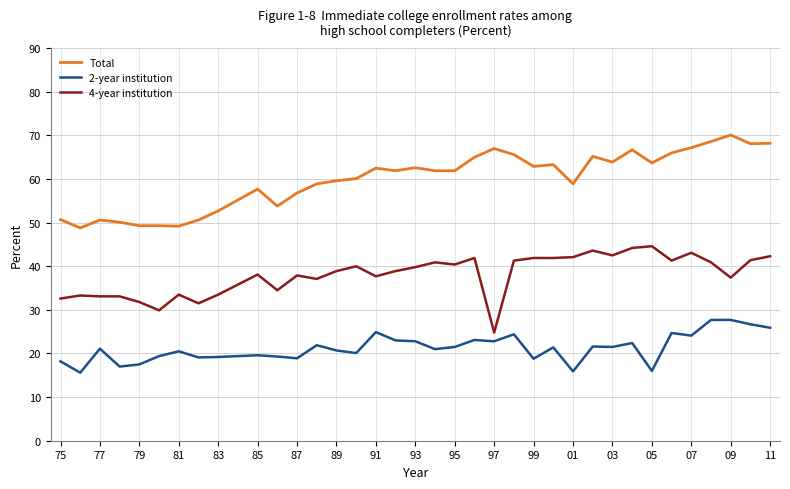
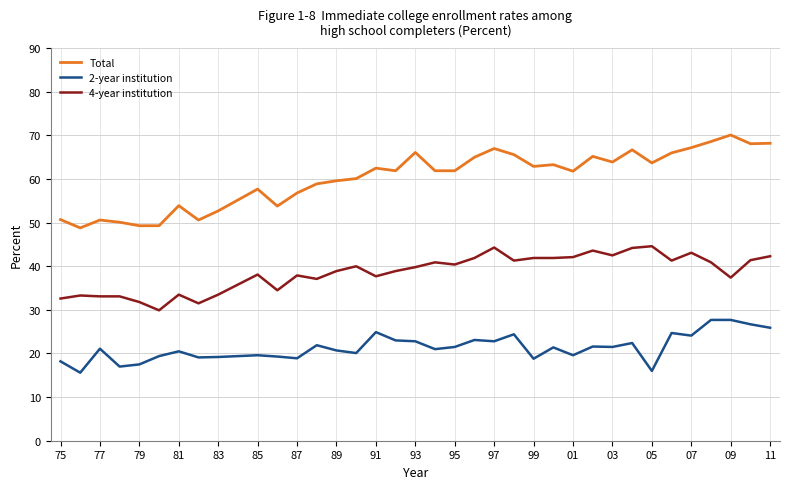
  {
    "Total": {
      "75": 51,
      "77": 51,
      "79": 49,
-     "81": 49,
+     "81": 54,
      "83": 53,
      "85": 58,
      "87": 57,
      "89": 60,
      "91": 63,
-     "93": 63,
+     "93": 66,
      "95": 62,
      "97": 67,
      "99": 63,
-     "01": 59,
+     "01": 62,
      "03": 64,
      "05": 64,
      "07": 67,
      "09": 70,
      "11": 68
    },
    "2-year institution": {
      "75": 18,
      "77": 21,
      "79": 18,
      "81": 21,
      "83": 19,
      "85": 20,
      "87": 19,
      "89": 21,
      "91": 25,
      "93": 23,
      "95": 22,
      "97": 23,
      "99": 19,
-     "01": 16,
+     "01": 20,
      "03": 22,
      "05": 16,
      "07": 24,
      "09": 28,
      "11": 26
    },
    "4-year institution": {
      "75": 33,
      "77": 33,
      "79": 32,
      "81": 34,
      "83": 34,
      "85": 38,
      "87": 38,
      "89": 39,
      "91": 38,
      "93": 40,
      "95": 40,
-     "97": 25,
+     "97": 44,
      "99": 42,
      "01": 42,
      "03": 43,
      "05": 45,
      "07": 43,
      "09": 37,
      "11": 42
    }
  }
